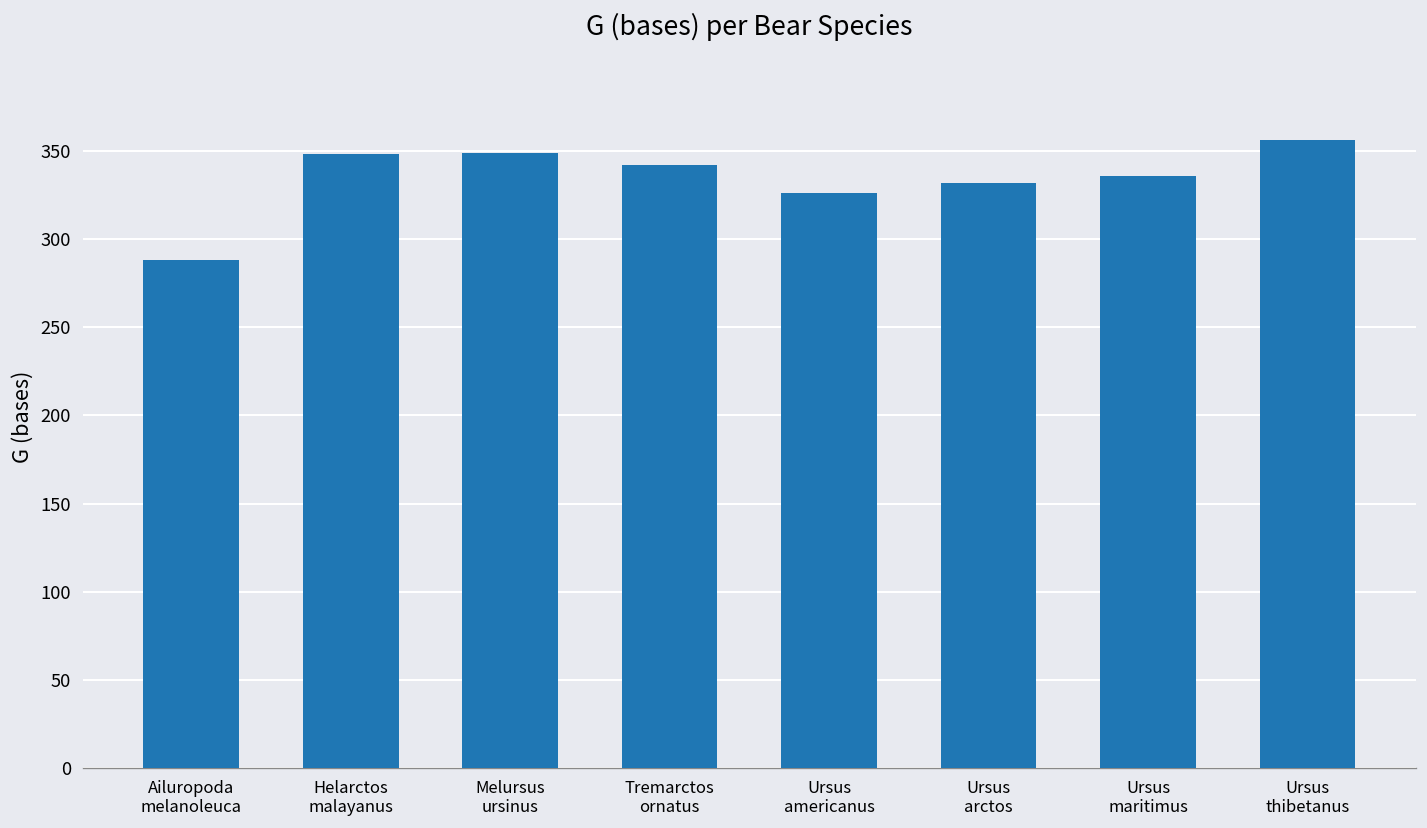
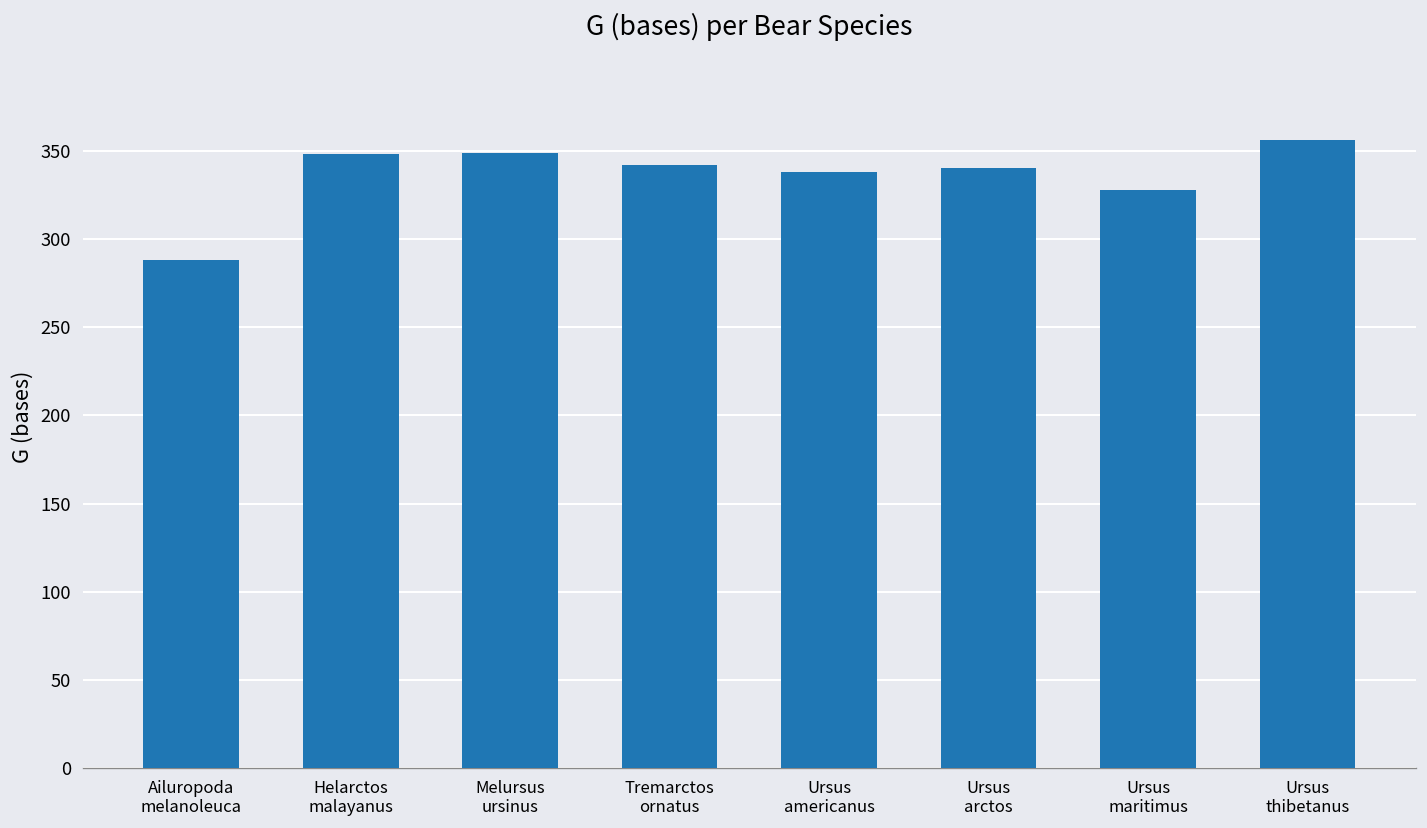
  {
    "Ailuropoda melanoleuca": 288,
    "Helarctos malayanus": 348,
    "Melursus ursinus": 349,
    "Tremarctos ornatus": 342,
-   "Ursus americanus": 326,
-   "Ursus arctos": 332,
-   "Ursus maritimus": 336,
+   "Ursus americanus": 338,
+   "Ursus arctos": 340,
+   "Ursus maritimus": 328,
    "Ursus thibetanus": 356
  }
